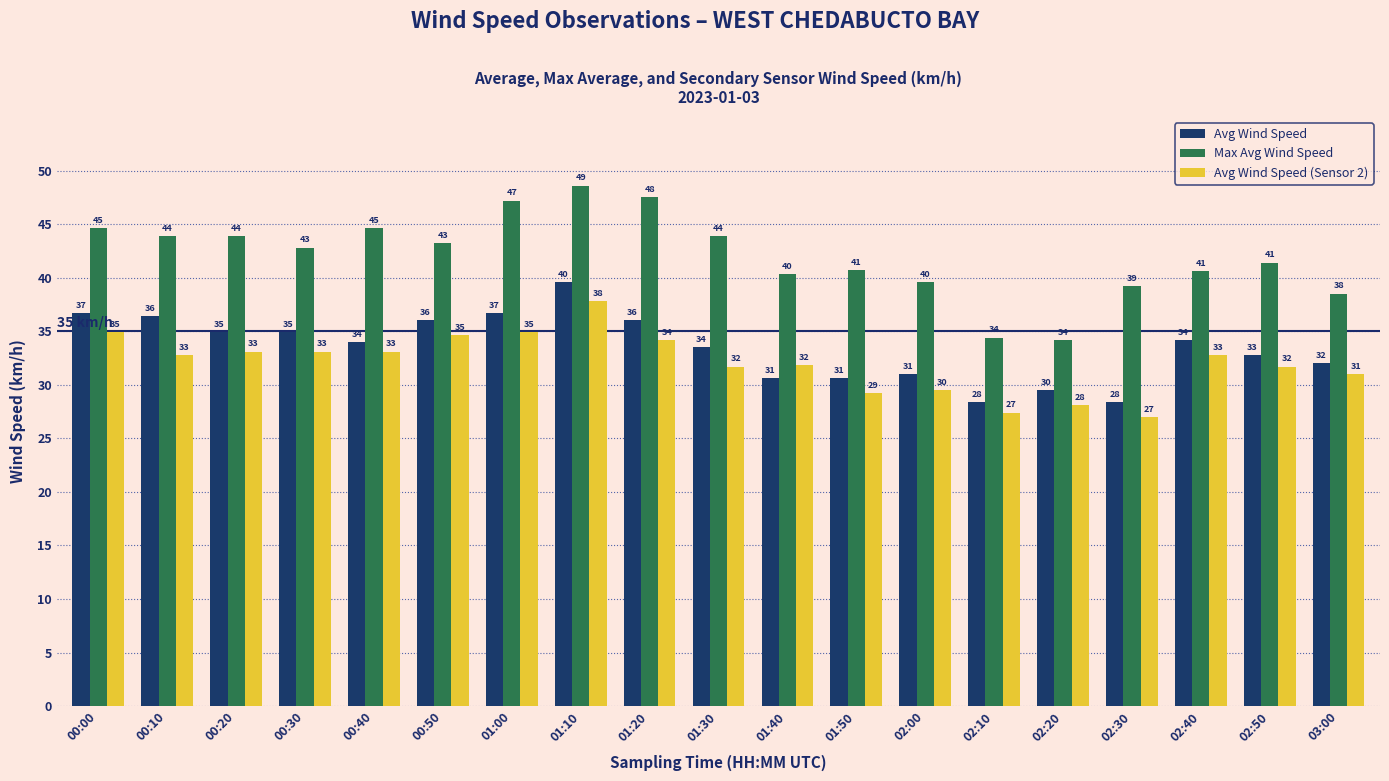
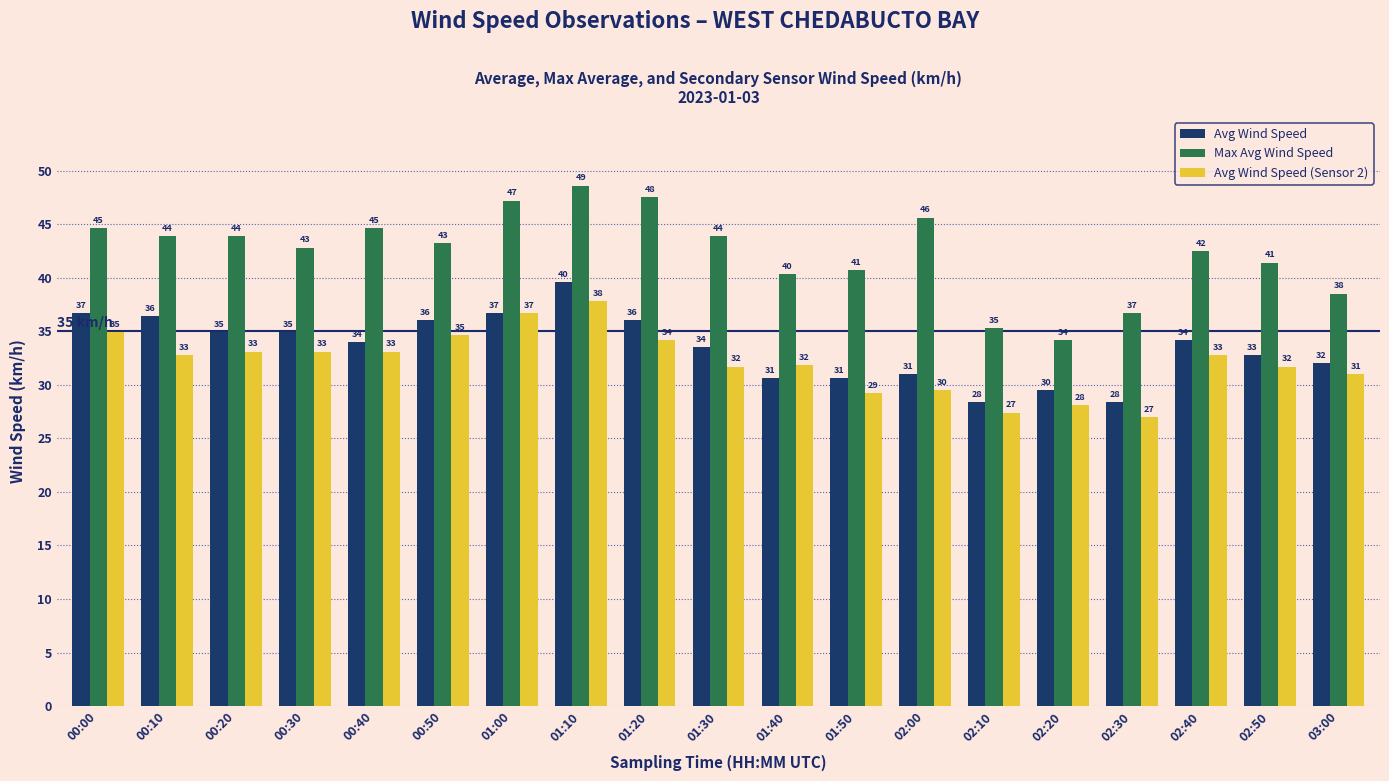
  {
    "Avg Wind Speed": {
      "00:00": 37,
      "00:10": 36,
      "00:20": 35,
      "00:30": 35,
      "00:40": 34,
      "00:50": 36,
      "01:00": 37,
      "01:10": 40,
      "01:20": 36,
      "01:30": 34,
      "01:40": 31,
      "01:50": 31,
      "02:00": 31,
      "02:10": 28,
      "02:20": 30,
      "02:30": 28,
      "02:40": 34,
      "02:50": 33,
      "03:00": 32
    },
    "Max Avg Wind Speed": {
      "00:00": 45,
      "00:10": 44,
      "00:20": 44,
      "00:30": 43,
      "00:40": 45,
      "00:50": 43,
      "01:00": 47,
      "01:10": 49,
      "01:20": 48,
      "01:30": 44,
      "01:40": 40,
      "01:50": 41,
-     "02:00": 40,
-     "02:10": 34,
+     "02:00": 46,
+     "02:10": 35,
      "02:20": 34,
-     "02:30": 39,
-     "02:40": 41,
+     "02:30": 37,
+     "02:40": 42,
      "02:50": 41,
      "03:00": 38
    },
    "Avg Wind Speed (Sensor 2)": {
      "00:00": 35,
      "00:10": 33,
      "00:20": 33,
      "00:30": 33,
      "00:40": 33,
      "00:50": 35,
-     "01:00": 35,
+     "01:00": 37,
      "01:10": 38,
      "01:20": 34,
      "01:30": 32,
      "01:40": 32,
      "01:50": 29,
      "02:00": 30,
      "02:10": 27,
      "02:20": 28,
      "02:30": 27,
      "02:40": 33,
      "02:50": 32,
      "03:00": 31
    }
  }
